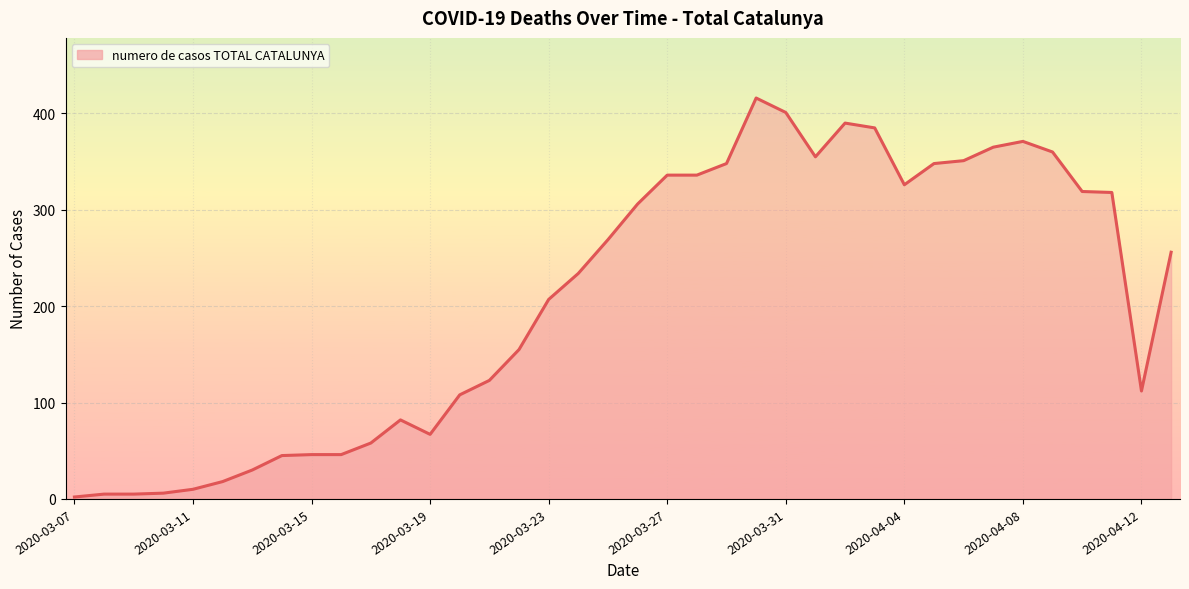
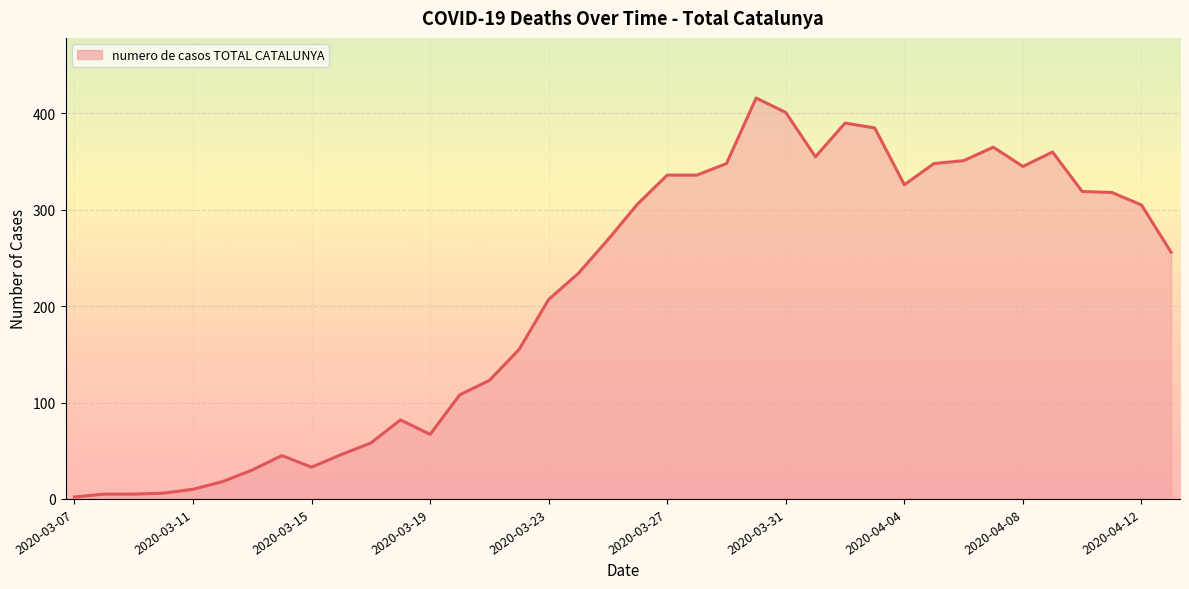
  {
    "2020-03-07": 0,
    "2020-03-11": 10,
-   "2020-03-15": 50,
+   "2020-03-15": 30,
    "2020-03-19": 70,
    "2020-03-23": 210,
    "2020-03-27": 340,
    "2020-03-31": 400,
    "2020-04-04": 330,
-   "2020-04-08": 370,
-   "2020-04-12": 110
+   "2020-04-08": 350,
+   "2020-04-12": 310
  }
